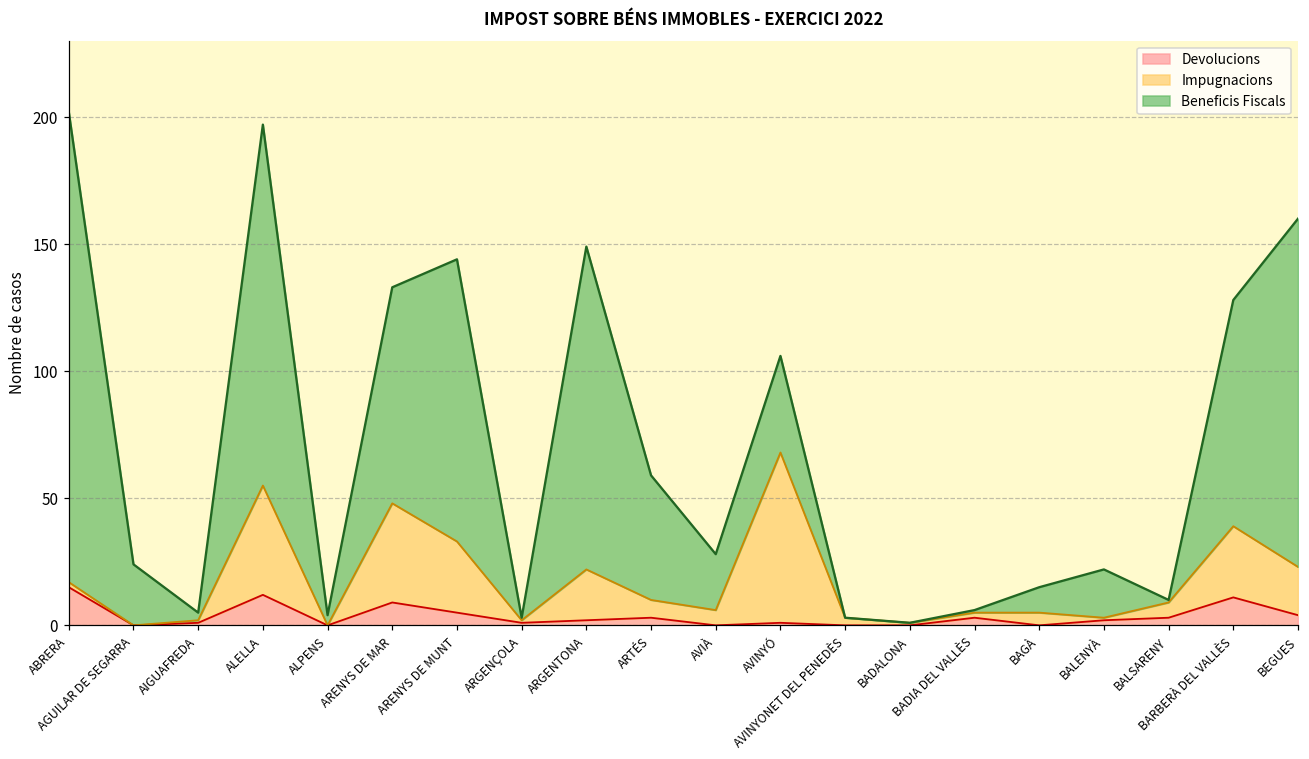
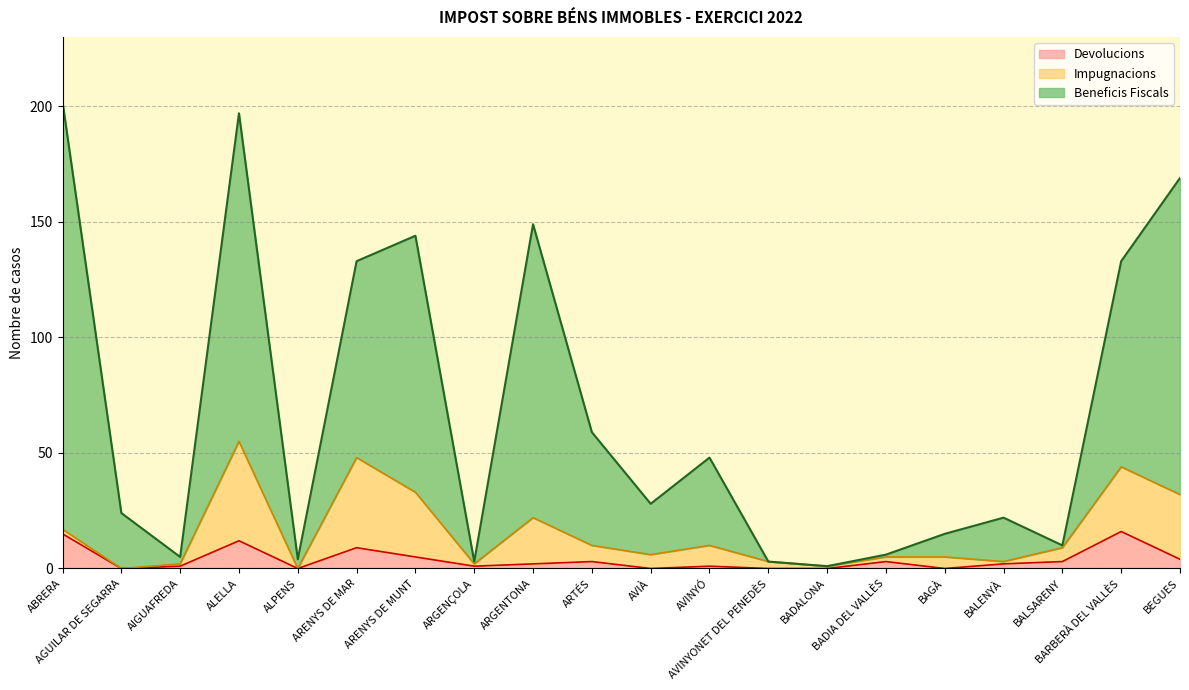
  {
    "Devolucions": {
      "ABRERA": 15,
      "ALELLA": 12,
      "ARENYS DE MAR": 9,
      "ARENYS DE MUNT": 5,
      "ARGENTONA": 2,
      "ARTÉS": 3,
      "AVIÀ": 0,
      "AVINYÓ": 1,
      "AVINYONET DEL PENEDÈS": 0,
      "BADIA DEL VALLÈS": 3,
      "BAGÀ": 0,
      "BALSARENY": 3,
-     "BARBERÀ DEL VALLÈS": 11,
+     "BARBERÀ DEL VALLÈS": 16,
      "BEGUES": 4
    },
    "Impugnacions": {
      "ABRERA": 2,
      "ALELLA": 43,
      "ARENYS DE MAR": 39,
      "ARENYS DE MUNT": 28,
      "ARGENTONA": 20,
      "ARTÉS": 7,
      "AVIÀ": 6,
-     "AVINYÓ": 67,
+     "AVINYÓ": 9,
      "BAGÀ": 5,
      "BARBERÀ DEL VALLÈS": 28,
-     "BEGUES": 19
+     "BEGUES": 28
    },
    "Beneficis Fiscals": {
      "ABRERA": 185,
      "AGUILAR DE SEGARRA": 24,
      "AIGUAFREDA": 3,
      "ALELLA": 142,
      "ALPENS": 4,
      "ARENYS DE MAR": 85,
      "ARENYS DE MUNT": 111,
      "ARGENTONA": 127,
      "ARTÉS": 49,
      "AVIÀ": 22,
      "AVINYÓ": 38,
      "BAGÀ": 10,
      "BALENYÀ": 19,
      "BARBERÀ DEL VALLÈS": 89,
      "BEGUES": 137
    }
  }
